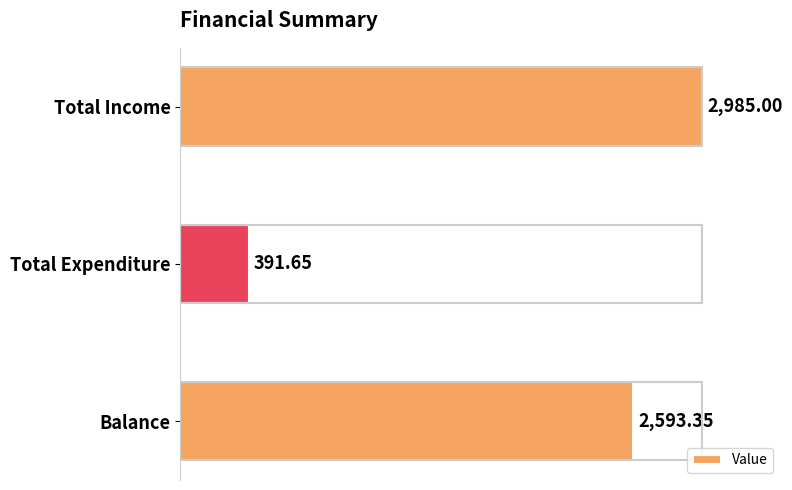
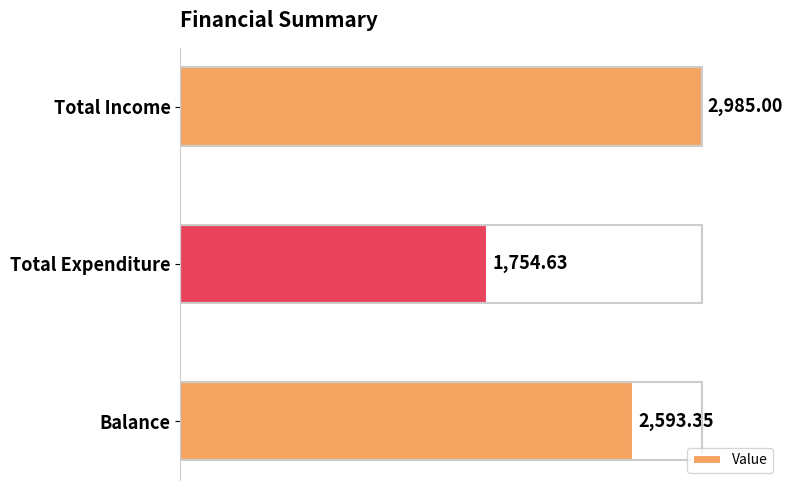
  {
    "Total Income": "2,985.00",
-   "Total Expenditure": "391.65",
+   "Total Expenditure": "1,754.63",
    "Balance": "2,593.35"
  }
